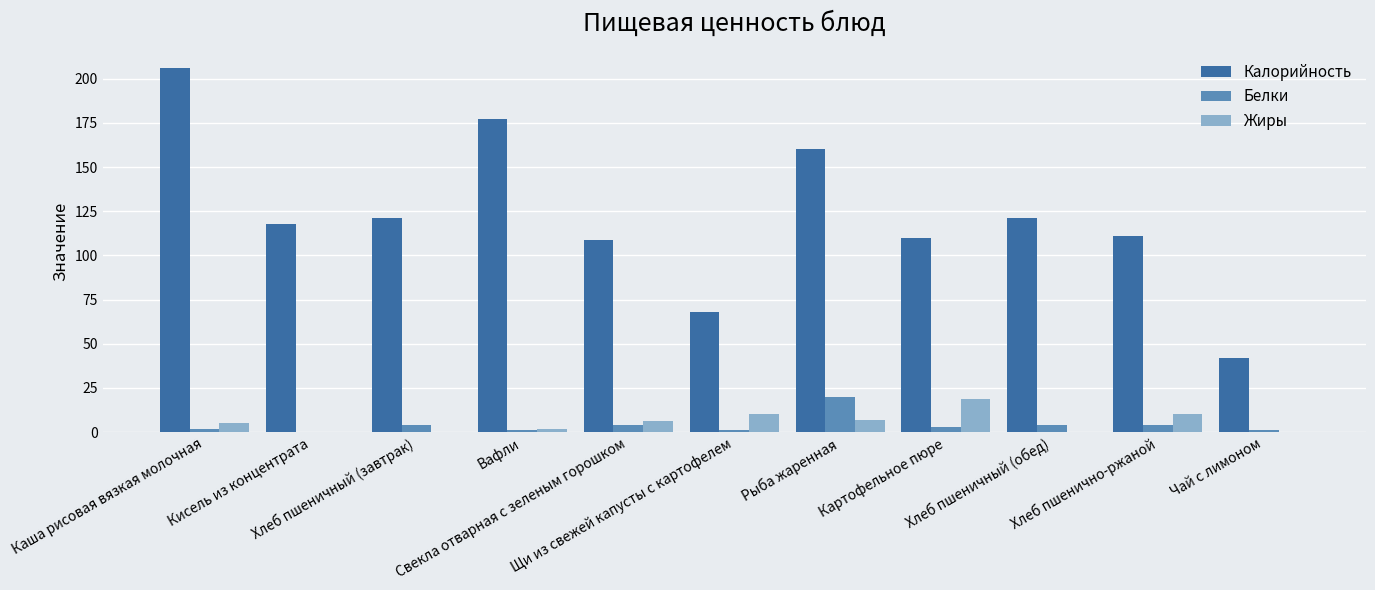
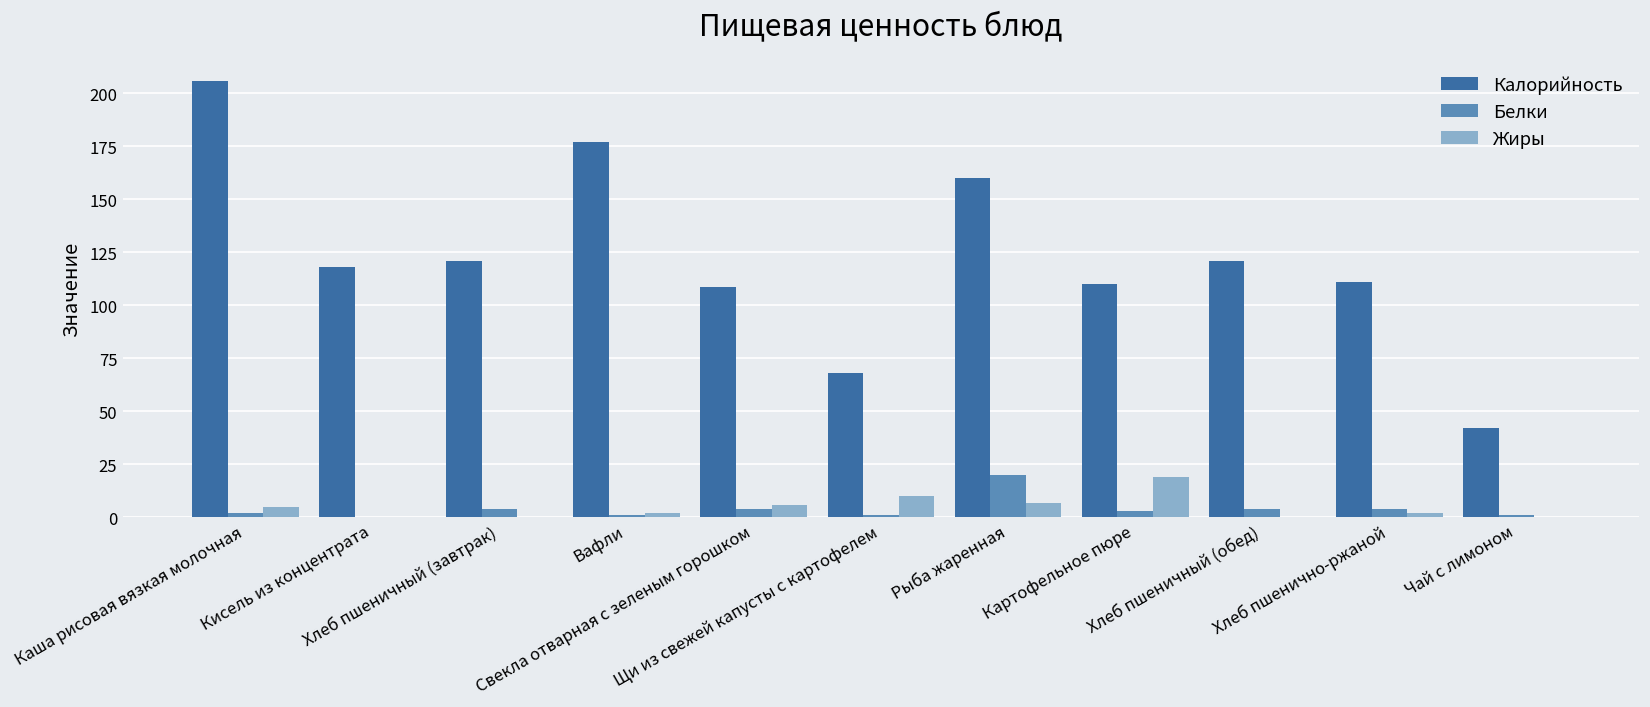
  {
    "Жиры": {
      "Каша рисовая вязкая молочная": 5,
      "Кисель из концентрата": 0,
      "Хлеб пшеничный (завтрак)": 0,
      "Вафли": 2,
      "Свекла отварная с зеленым горошком": 6,
      "Щи из свежей капусты с картофелем": 10,
      "Рыба жаренная": 7,
      "Картофельное пюре": 19,
      "Хлеб пшеничный (обед)": 0,
-     "Хлеб пшенично-ржаной": 10,
+     "Хлеб пшенично-ржаной": 2,
      "Чай с лимоном": 0
    }
  }
